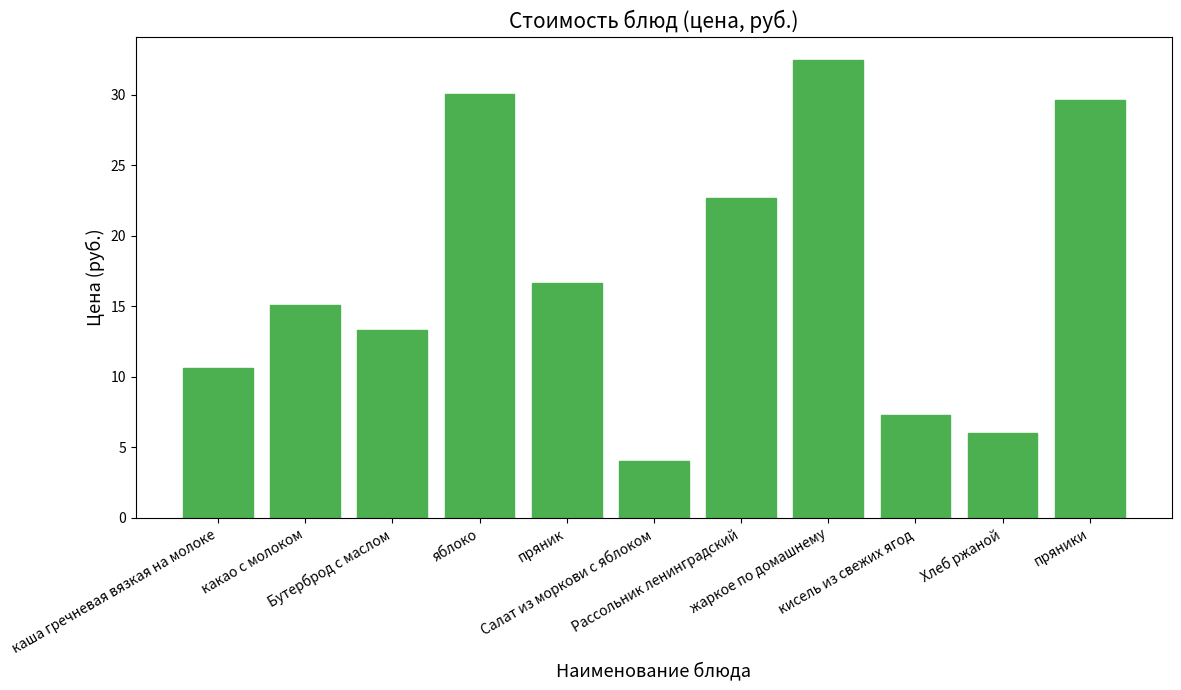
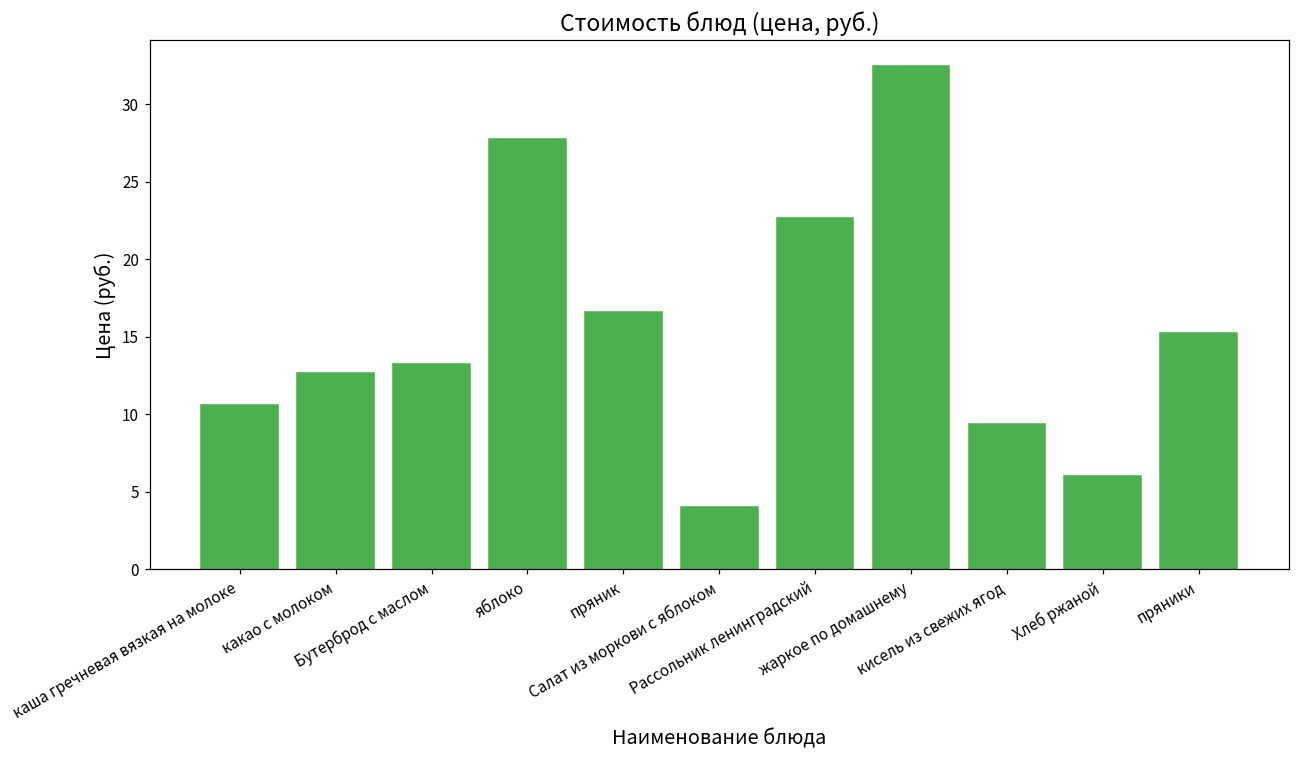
  {
    "каша гречневая вязкая на молоке": 10.6,
-   "какао с молоком": 15.1,
+   "какао с молоком": 12.6,
    "Бутерброд с маслом": 13.3,
-   "яблоко": 30.1,
+   "яблоко": 27.8,
    "пряник": 16.6,
    "Салат из моркови с яблоком": 4.0,
    "Рассольник ленинградский": 22.7,
    "жаркое по домашнему": 32.5,
-   "кисель из свежих ягод": 7.3,
+   "кисель из свежих ягод": 9.4,
    "Хлеб ржаной": 6.0,
-   "пряники": 29.6
+   "пряники": 15.3
  }
